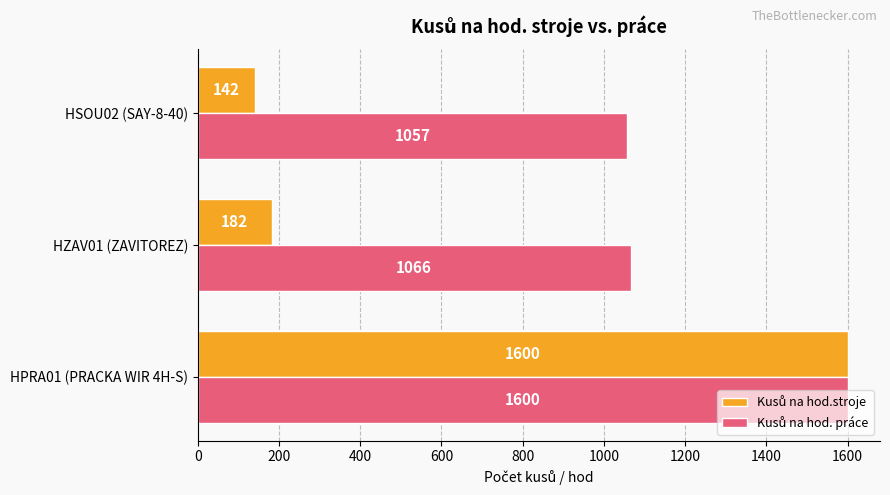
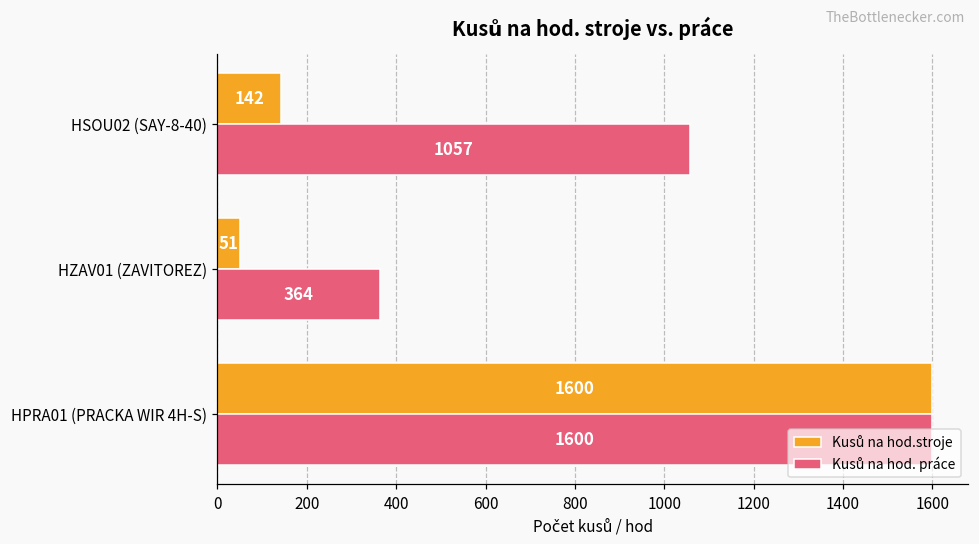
  {
    "Kusů na hod.stroje": {
      "HSOU02 (SAY-8-40)": 142,
-     "HZAV01 (ZAVITOREZ)": 182,
+     "HZAV01 (ZAVITOREZ)": 51,
      "HPRA01 (PRACKA WIR 4H-S)": 1600
    },
    "Kusů na hod. práce": {
      "HSOU02 (SAY-8-40)": 1057,
-     "HZAV01 (ZAVITOREZ)": 1066
+     "HZAV01 (ZAVITOREZ)": 364
    }
  }
